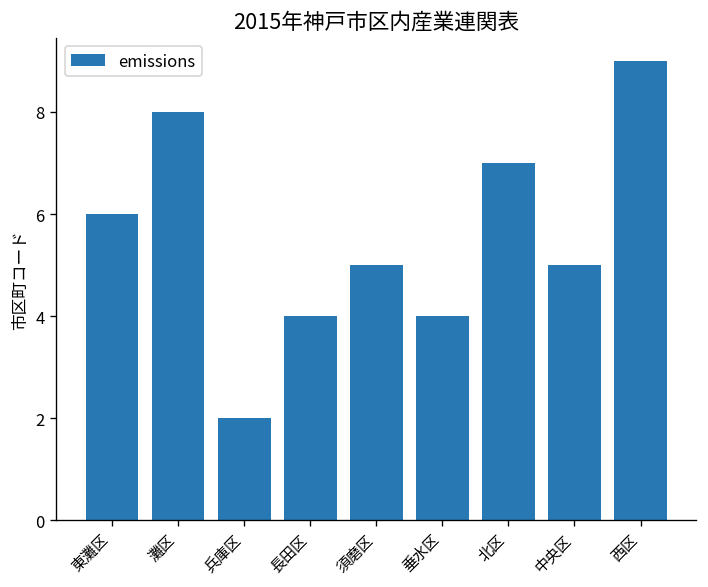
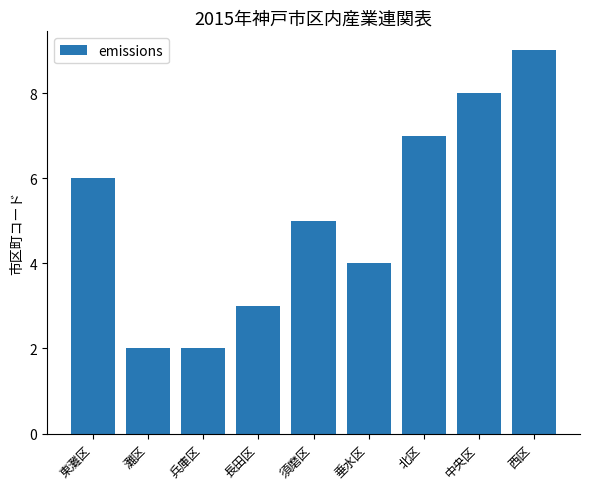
  {
    "東灘区": 6,
-   "灘区": 8,
+   "灘区": 2,
    "兵庫区": 2,
-   "長田区": 4,
+   "長田区": 3,
    "須磨区": 5,
    "垂水区": 4,
    "北区": 7,
-   "中央区": 5,
+   "中央区": 8,
    "西区": 9
  }
